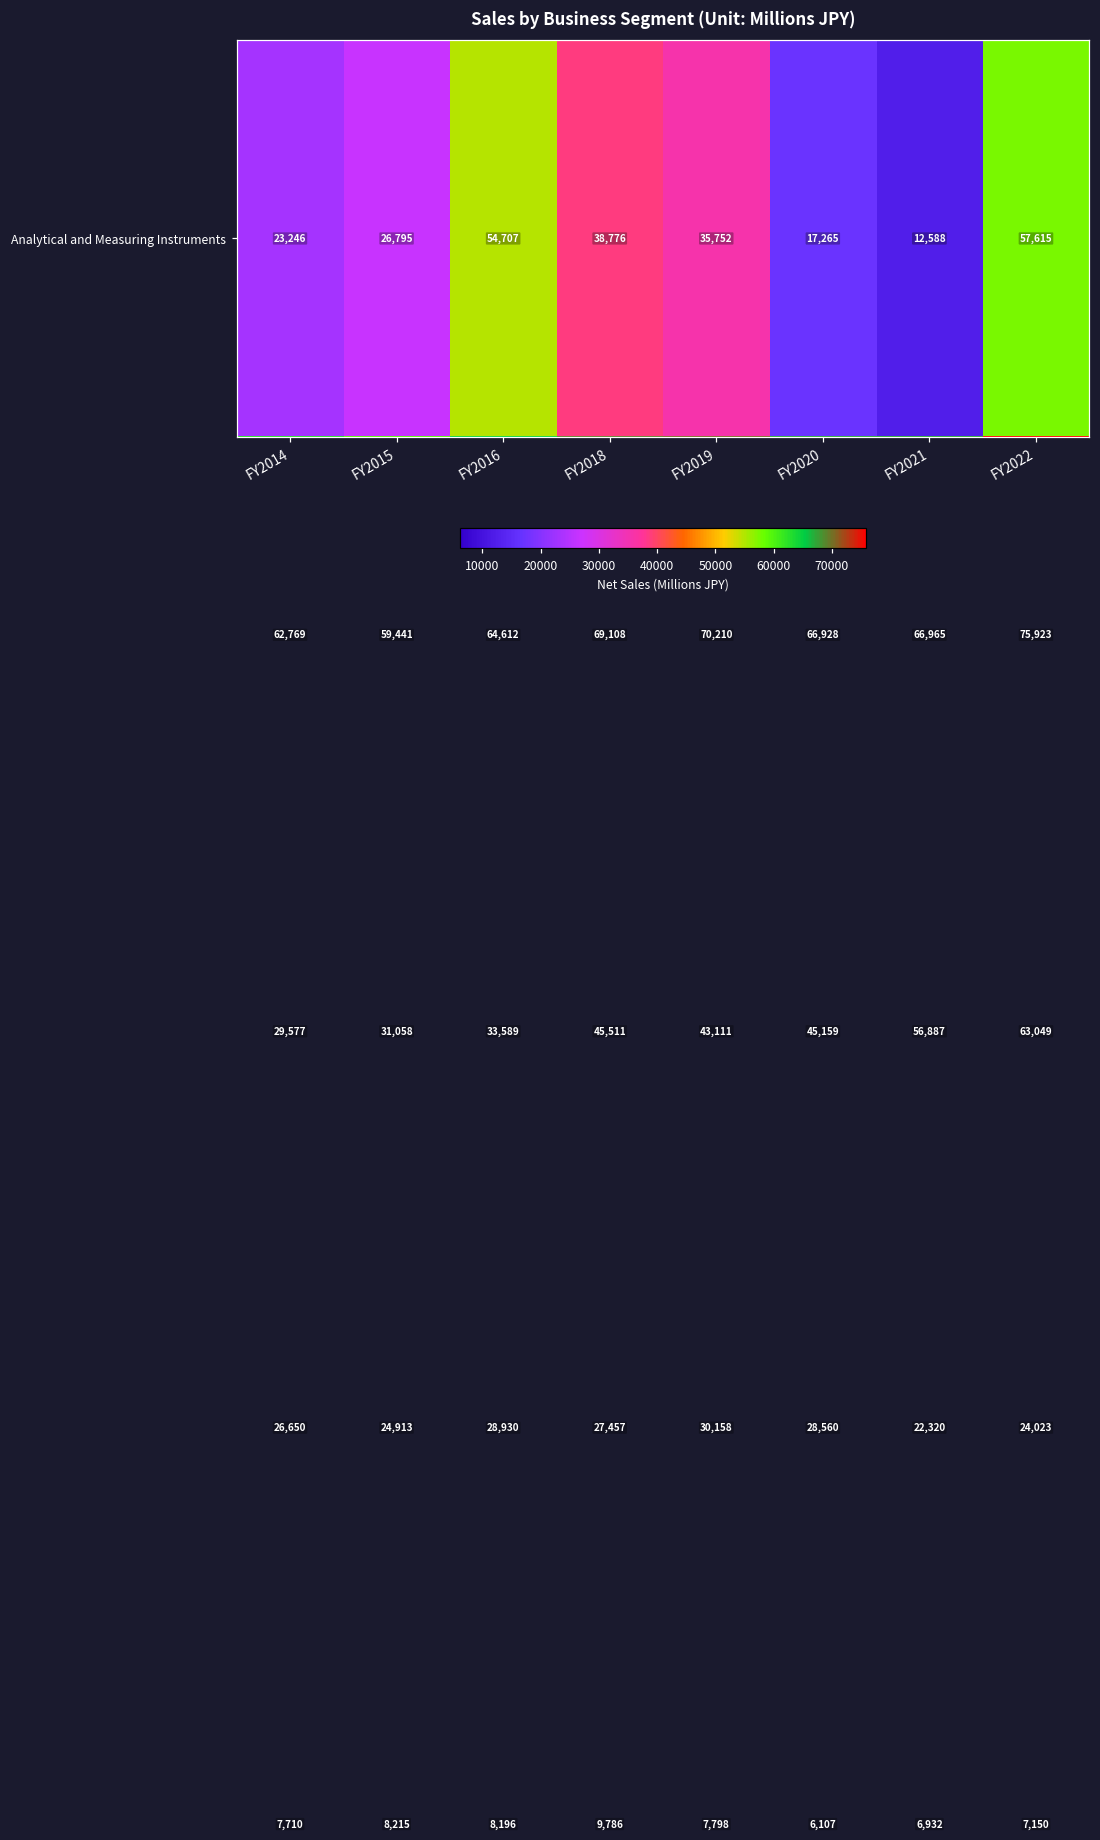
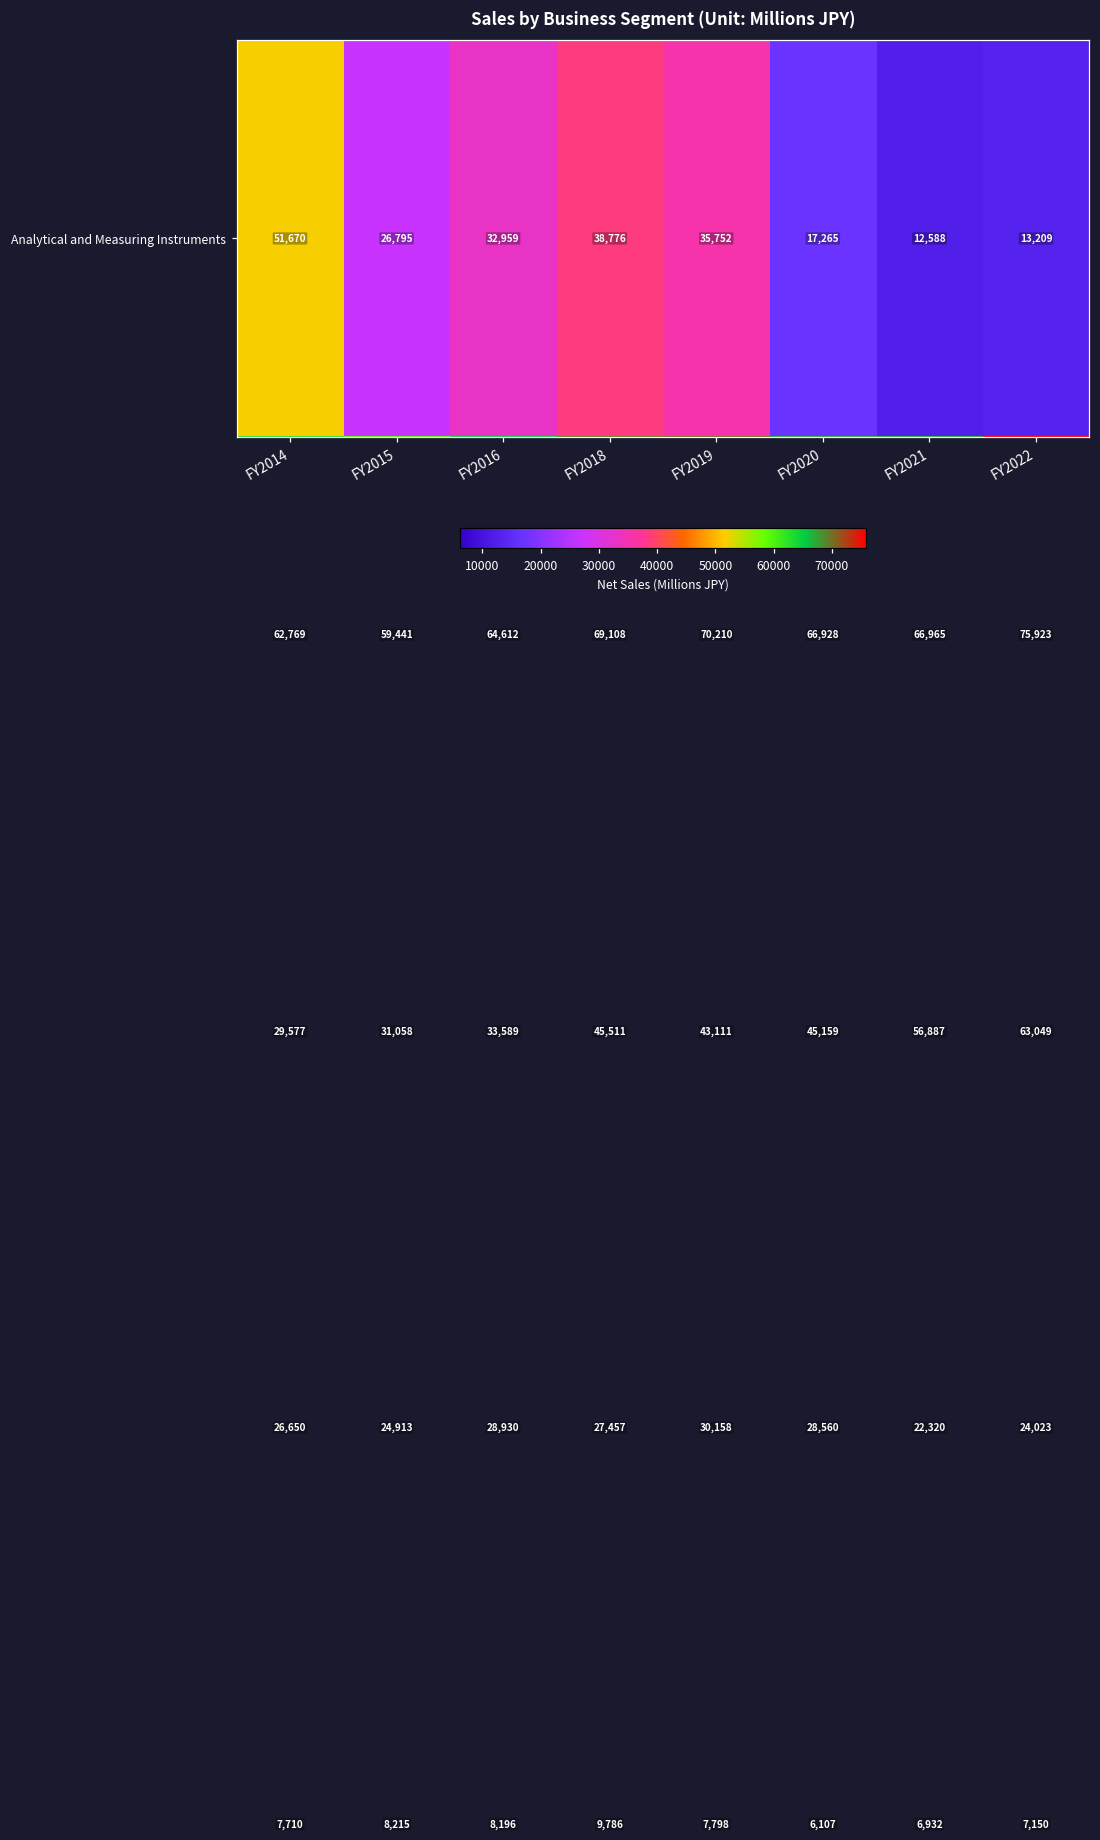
  {
    "Analytical and Measuring Instruments": {
-     "FY2014": "23,246",
-     "FY2016": "54,707",
-     "FY2022": "57,615"
+     "FY2014": "51,670",
+     "FY2016": "32,959",
+     "FY2022": "13,209"
    }
  }
